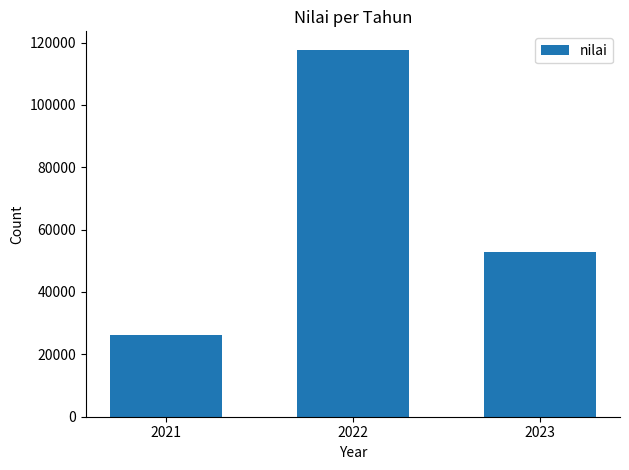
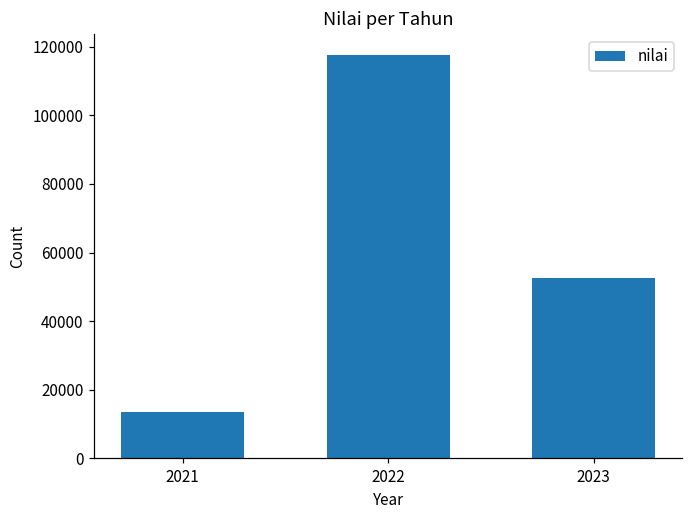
  {
-   "2021": 26000,
+   "2021": 13000,
    "2022": 118000,
    "2023": 53000
  }
